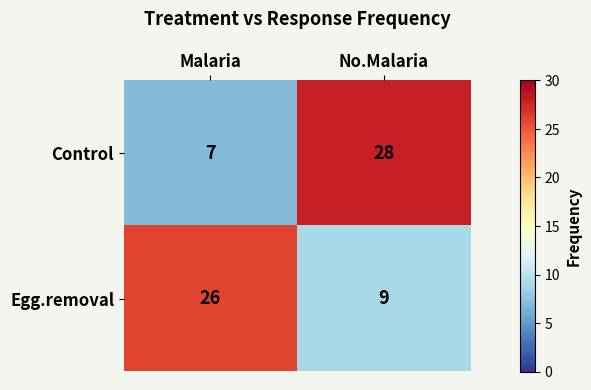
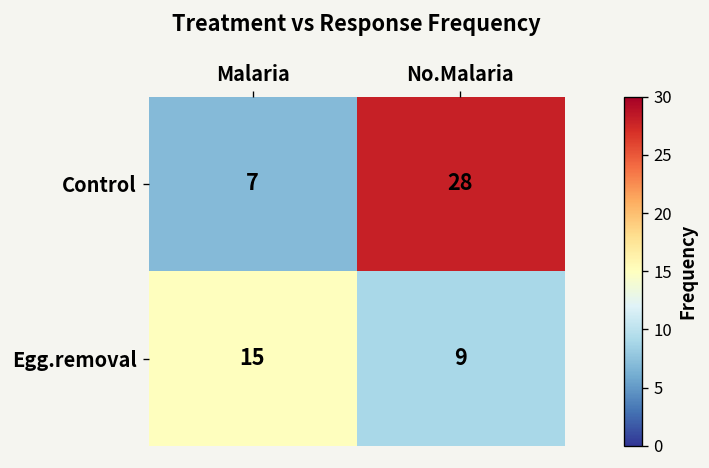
  {
    "Control": {
      "Malaria": 7,
      "No.Malaria": 28
    },
    "Egg.removal": {
-     "Malaria": 26,
+     "Malaria": 15,
      "No.Malaria": 9
    }
  }
